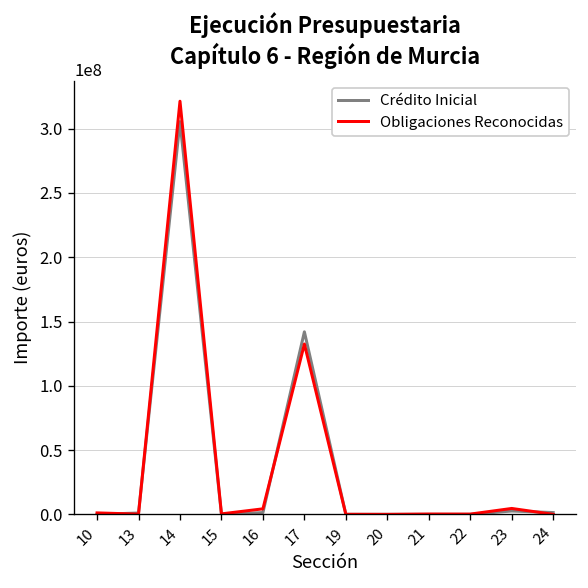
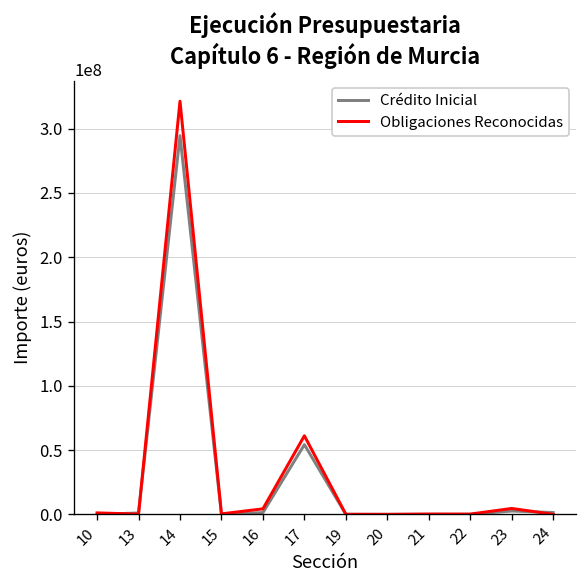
  {
    "Crédito Inicial": {
-     "14": 305000000,
+     "14": 295000000,
      "16": 1000000,
-     "17": 142000000
+     "17": 54000000
    },
    "Obligaciones Reconocidas": {
      "14": 321000000,
      "16": 4000000,
-     "17": 133000000
+     "17": 61000000
    }
  }
